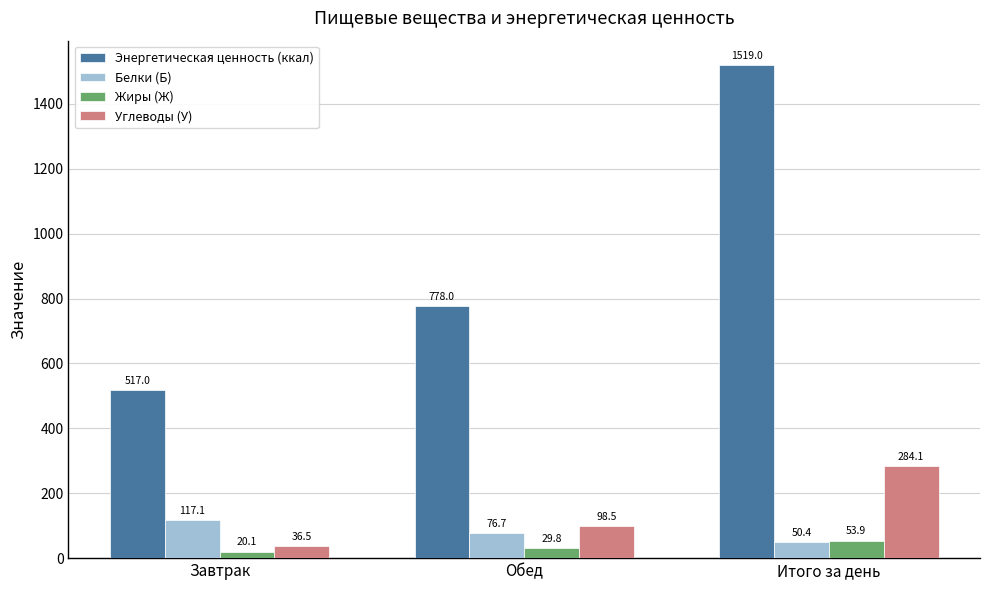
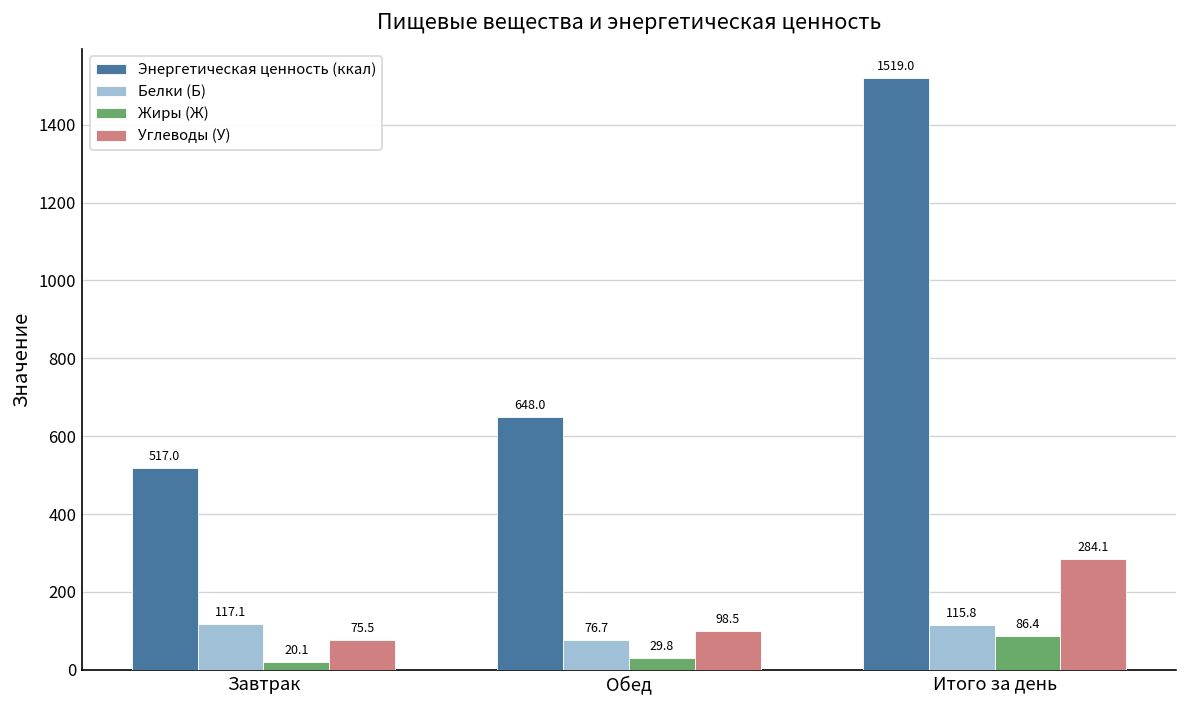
  {
    "Энергетическая ценность (ккал)": {
      "Завтрак": 517.0,
-     "Обед": 778.0,
+     "Обед": 648.0,
      "Итого за день": 1519.0
    },
    "Белки (Б)": {
      "Завтрак": 117.1,
      "Обед": 76.7,
-     "Итого за день": 50.4
+     "Итого за день": 115.8
    },
    "Жиры (Ж)": {
      "Завтрак": 20.1,
      "Обед": 29.8,
-     "Итого за день": 53.9
+     "Итого за день": 86.4
    },
    "Углеводы (У)": {
-     "Завтрак": 36.5,
+     "Завтрак": 75.5,
      "Обед": 98.5,
      "Итого за день": 284.1
    }
  }
